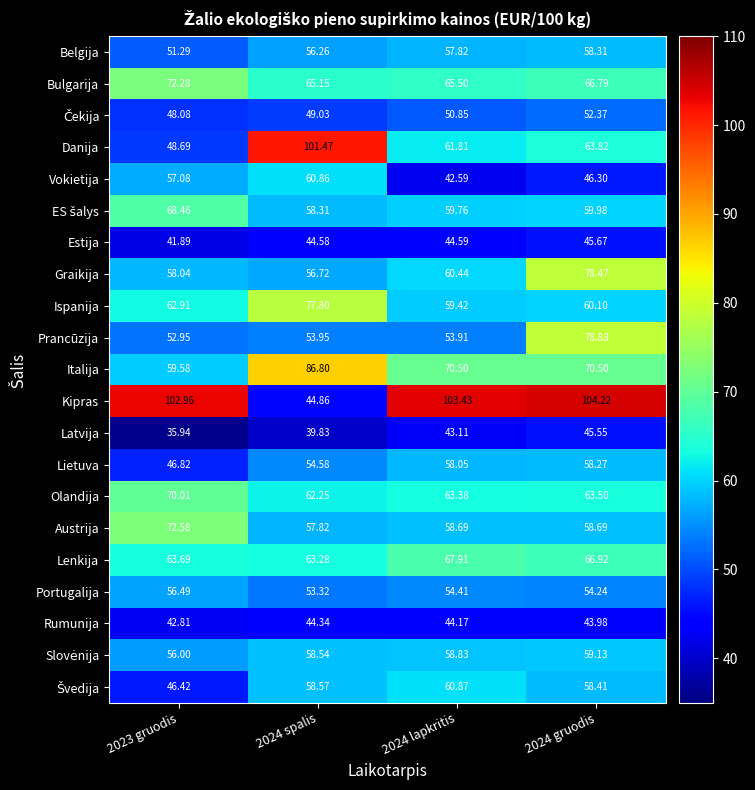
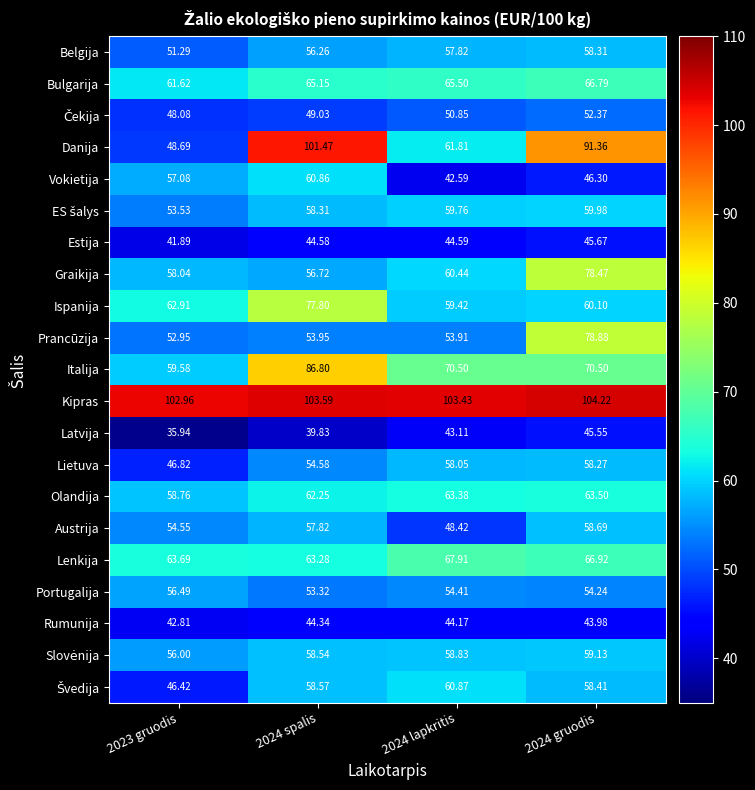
  {
    "Belgija": {
      "2023 gruodis": 51.29,
      "2024 spalis": 56.26,
      "2024 lapkritis": 57.82,
      "2024 gruodis": 58.31
    },
    "Bulgarija": {
-     "2023 gruodis": 72.28,
+     "2023 gruodis": 61.62,
      "2024 spalis": 65.15,
      "2024 lapkritis": 65.50,
      "2024 gruodis": 66.79
    },
    "Čekija": {
      "2023 gruodis": 48.08,
      "2024 spalis": 49.03,
      "2024 lapkritis": 50.85,
      "2024 gruodis": 52.37
    },
    "Danija": {
      "2023 gruodis": 48.69,
      "2024 spalis": 101.47,
      "2024 lapkritis": 61.81,
-     "2024 gruodis": 63.82
+     "2024 gruodis": 91.36
    },
    "Vokietija": {
      "2023 gruodis": 57.08,
      "2024 spalis": 60.86,
      "2024 lapkritis": 42.59,
      "2024 gruodis": 46.30
    },
    "ES šalys": {
-     "2023 gruodis": 68.46,
+     "2023 gruodis": 53.53,
      "2024 spalis": 58.31,
      "2024 lapkritis": 59.76,
      "2024 gruodis": 59.98
    },
    "Estija": {
      "2023 gruodis": 41.89,
      "2024 spalis": 44.58,
      "2024 lapkritis": 44.59,
      "2024 gruodis": 45.67
    },
    "Graikija": {
      "2023 gruodis": 58.04,
      "2024 spalis": 56.72,
      "2024 lapkritis": 60.44,
      "2024 gruodis": 78.47
    },
    "Ispanija": {
      "2023 gruodis": 62.91,
      "2024 spalis": 77.80,
      "2024 lapkritis": 59.42,
      "2024 gruodis": 60.10
    },
    "Prancūzija": {
      "2023 gruodis": 52.95,
      "2024 spalis": 53.95,
      "2024 lapkritis": 53.91,
      "2024 gruodis": 78.88
    },
    "Italija": {
      "2023 gruodis": 59.58,
      "2024 spalis": 86.80,
      "2024 lapkritis": 70.50,
      "2024 gruodis": 70.50
    },
    "Kipras": {
      "2023 gruodis": 102.96,
-     "2024 spalis": 44.86,
+     "2024 spalis": 103.59,
      "2024 lapkritis": 103.43,
      "2024 gruodis": 104.22
    },
    "Latvija": {
      "2023 gruodis": 35.94,
      "2024 spalis": 39.83,
      "2024 lapkritis": 43.11,
      "2024 gruodis": 45.55
    },
    "Lietuva": {
      "2023 gruodis": 46.82,
      "2024 spalis": 54.58,
      "2024 lapkritis": 58.05,
      "2024 gruodis": 58.27
    },
    "Olandija": {
-     "2023 gruodis": 70.01,
+     "2023 gruodis": 58.76,
      "2024 spalis": 62.25,
      "2024 lapkritis": 63.38,
      "2024 gruodis": 63.50
    },
    "Austrija": {
-     "2023 gruodis": 72.58,
+     "2023 gruodis": 54.55,
      "2024 spalis": 57.82,
-     "2024 lapkritis": 58.69,
+     "2024 lapkritis": 48.42,
      "2024 gruodis": 58.69
    },
    "Lenkija": {
      "2023 gruodis": 63.69,
      "2024 spalis": 63.28,
      "2024 lapkritis": 67.91,
      "2024 gruodis": 66.92
    },
    "Portugalija": {
      "2023 gruodis": 56.49,
      "2024 spalis": 53.32,
      "2024 lapkritis": 54.41,
      "2024 gruodis": 54.24
    },
    "Rumunija": {
      "2023 gruodis": 42.81,
      "2024 spalis": 44.34,
      "2024 lapkritis": 44.17,
      "2024 gruodis": 43.98
    },
    "Slovėnija": {
      "2023 gruodis": 56.00,
      "2024 spalis": 58.54,
      "2024 lapkritis": 58.83,
      "2024 gruodis": 59.13
    },
    "Švedija": {
      "2023 gruodis": 46.42,
      "2024 spalis": 58.57,
      "2024 lapkritis": 60.87,
      "2024 gruodis": 58.41
    }
  }
